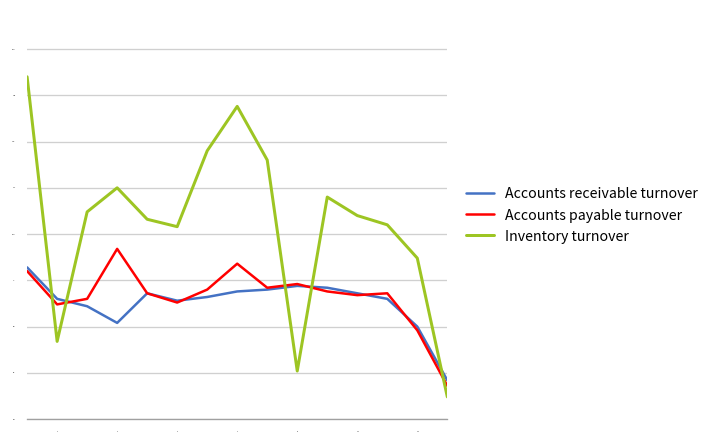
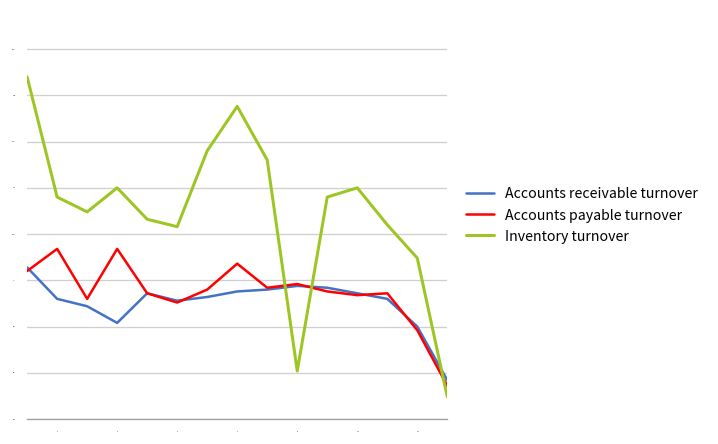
  {
    "Accounts receivable turnover": {
      "2": 6.5,
      "4": 5.2,
      "8": 6.9,
      "14": 5.0
    },
    "Accounts payable turnover": {
-     "2": 6.2,
+     "2": 9.2,
      "4": 9.2,
      "8": 8.4,
      "14": 4.8
    },
    "Inventory turnover": {
-     "2": 4.2,
+     "2": 12.0,
      "4": 12.5,
      "6": 10.4,
      "8": 16.9,
      "10": 2.6,
-     "12": 11.0,
+     "12": 12.5,
      "14": 8.7
    }
  }
